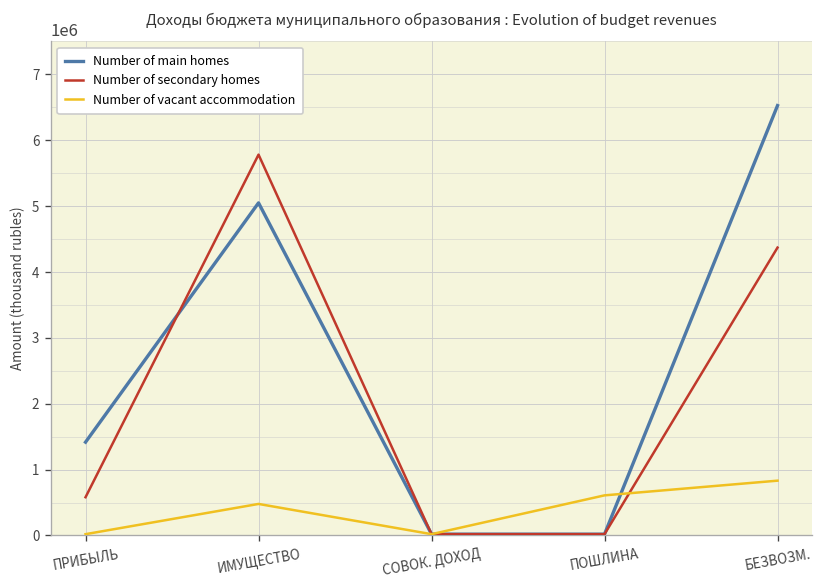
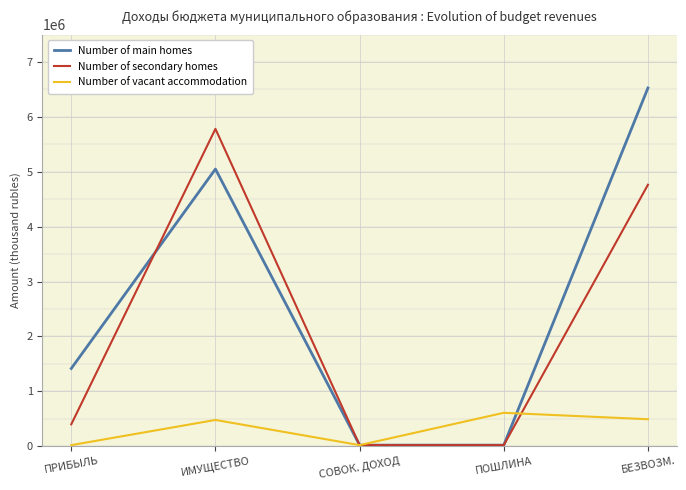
  {
    "Number of secondary homes": {
-     "ПРИБЫЛЬ": 600000,
+     "ПРИБЫЛЬ": 400000,
      "ИМУЩЕСТВО": 5800000,
-     "БЕЗВОЗМ.": 4400000
+     "БЕЗВОЗМ.": 4800000
    },
    "Number of vacant accommodation": {
      "ПРИБЫЛЬ": 0,
      "ИМУЩЕСТВО": 500000,
      "ПОШЛИНА": 600000,
-     "БЕЗВОЗМ.": 800000
+     "БЕЗВОЗМ.": 500000
    }
  }
